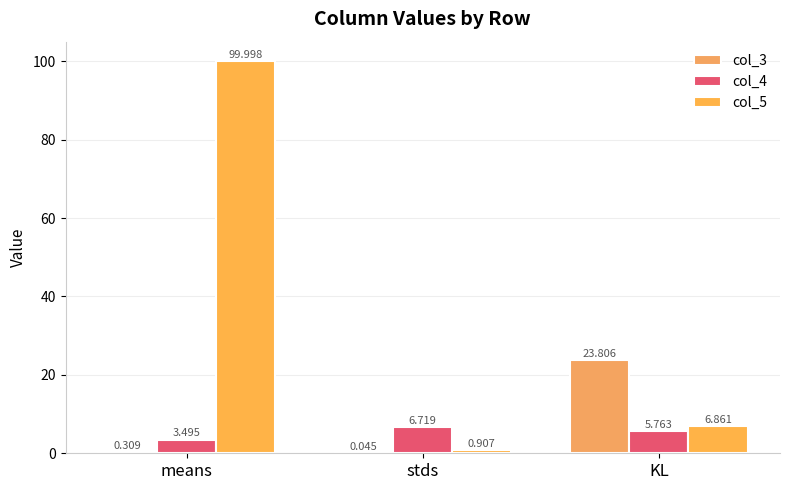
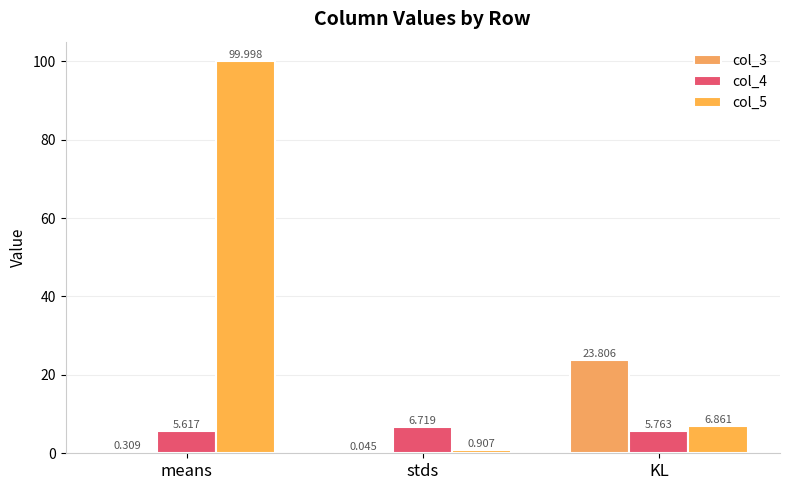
  {
    "col_4": {
-     "means": 3.495,
+     "means": 5.617,
      "stds": 6.719,
      "KL": 5.763
    }
  }
